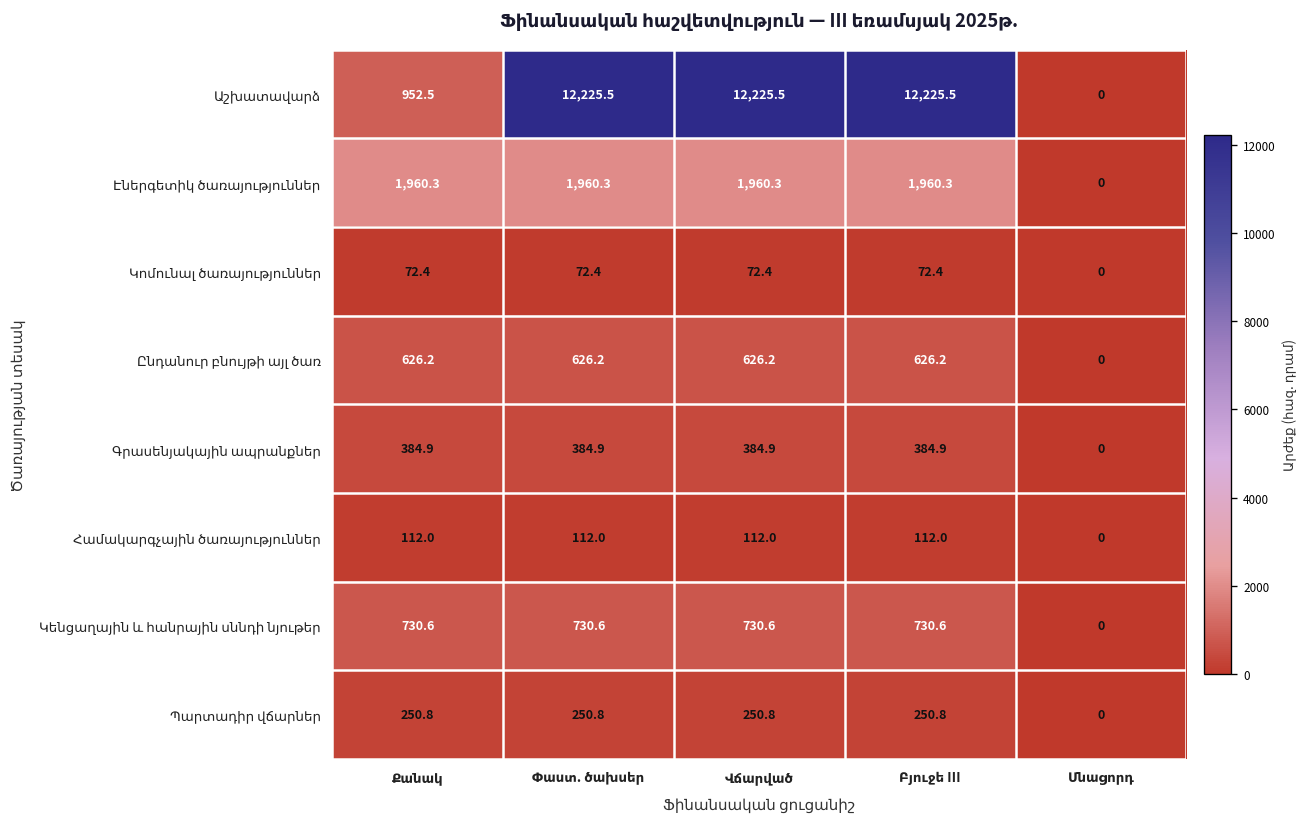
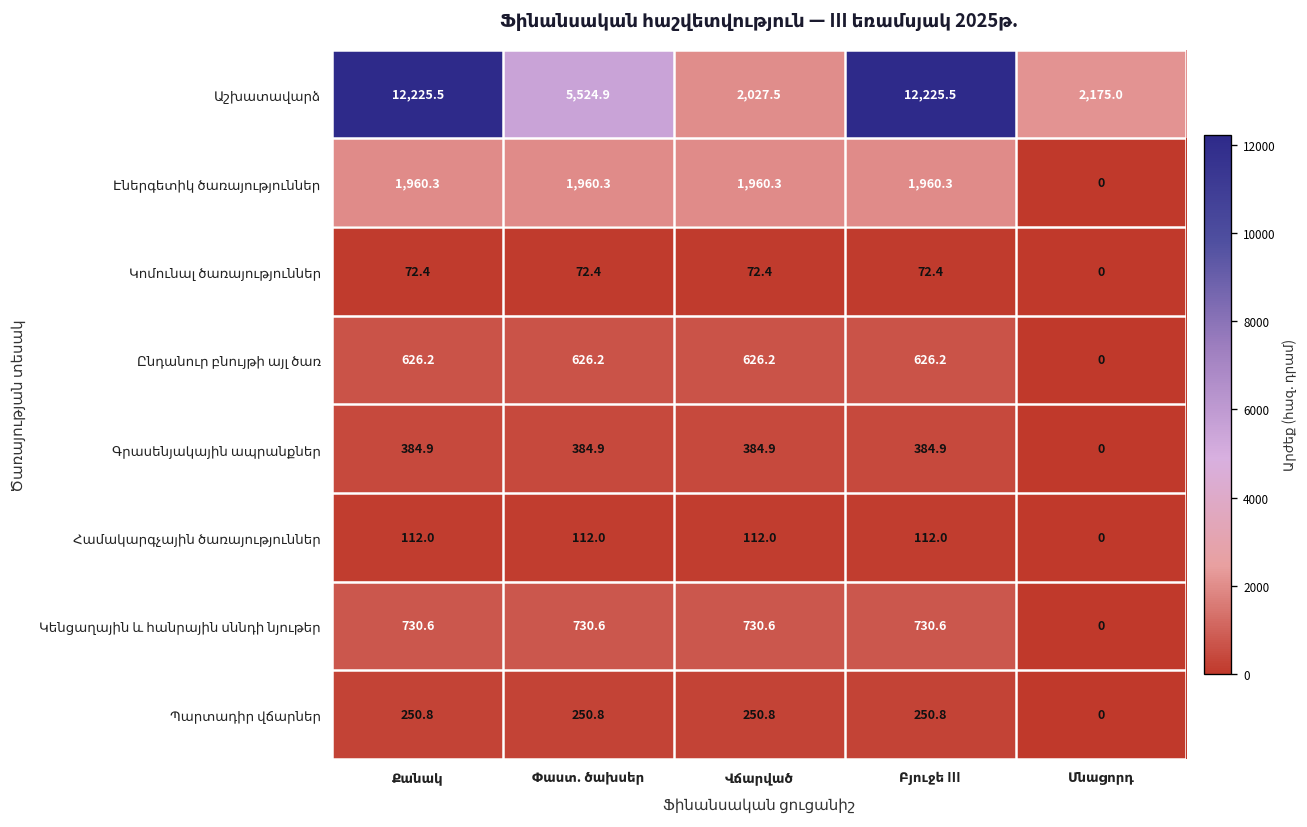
  {
    "Աշխատավարձ": {
-     "Քանակ": "952.5",
-     "Փաստ. ծախսեր": "12,225.5",
-     "Վճարված": "12,225.5",
+     "Քանակ": "12,225.5",
+     "Փաստ. ծախսեր": "5,524.9",
+     "Վճարված": "2,027.5",
      "Բյուջե III": "12,225.5",
-     "Մնացորդ": "0"
+     "Մնացորդ": "2,175.0"
    },
    "Էներգետիկ ծառայություններ": {
      "Քանակ": "1,960.3",
      "Փաստ. ծախսեր": "1,960.3",
      "Վճարված": "1,960.3",
      "Բյուջե III": "1,960.3",
      "Մնացորդ": "0"
    },
    "Կոմունալ ծառայություններ": {
      "Քանակ": "72.4",
      "Փաստ. ծախսեր": "72.4",
      "Վճարված": "72.4",
      "Բյուջե III": "72.4",
      "Մնացորդ": "0"
    },
    "Ընդանուր բնույթի այլ ծառ": {
      "Քանակ": "626.2",
      "Փաստ. ծախսեր": "626.2",
      "Վճարված": "626.2",
      "Բյուջե III": "626.2",
      "Մնացորդ": "0"
    },
    "Գրասենյակային ապրանքներ": {
      "Քանակ": "384.9",
      "Փաստ. ծախսեր": "384.9",
      "Վճարված": "384.9",
      "Բյուջե III": "384.9",
      "Մնացորդ": "0"
    },
    "Համակարգչային ծառայություններ": {
      "Քանակ": "112.0",
      "Փաստ. ծախսեր": "112.0",
      "Վճարված": "112.0",
      "Բյուջե III": "112.0",
      "Մնացորդ": "0"
    },
    "Կենցաղային և հանրային սննդի նյութեր": {
      "Քանակ": "730.6",
      "Փաստ. ծախսեր": "730.6",
      "Վճարված": "730.6",
      "Բյուջե III": "730.6",
      "Մնացորդ": "0"
    },
    "Պարտադիր վճարներ": {
      "Քանակ": "250.8",
      "Փաստ. ծախսեր": "250.8",
      "Վճարված": "250.8",
      "Բյուջե III": "250.8",
      "Մնացորդ": "0"
    }
  }
